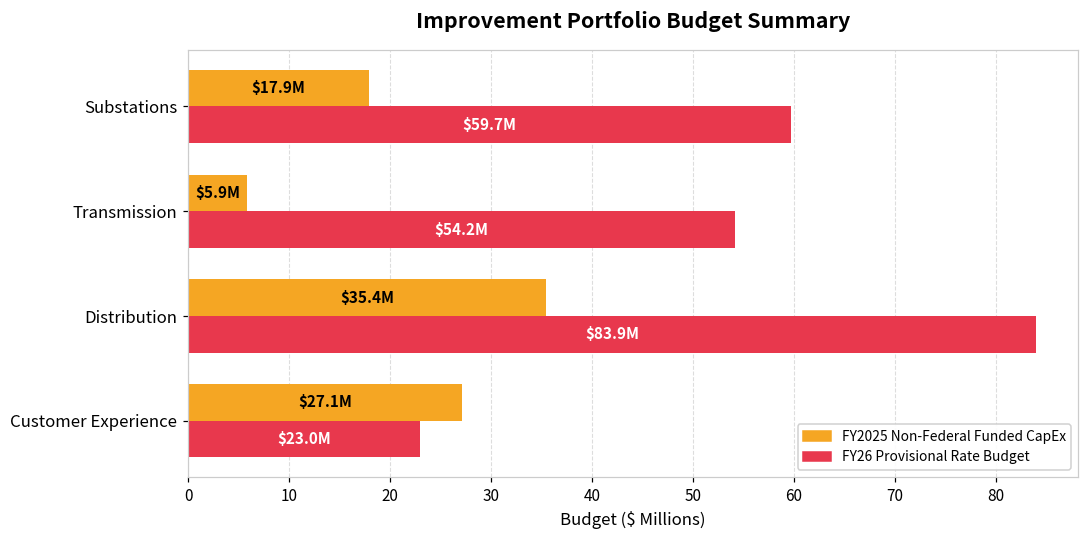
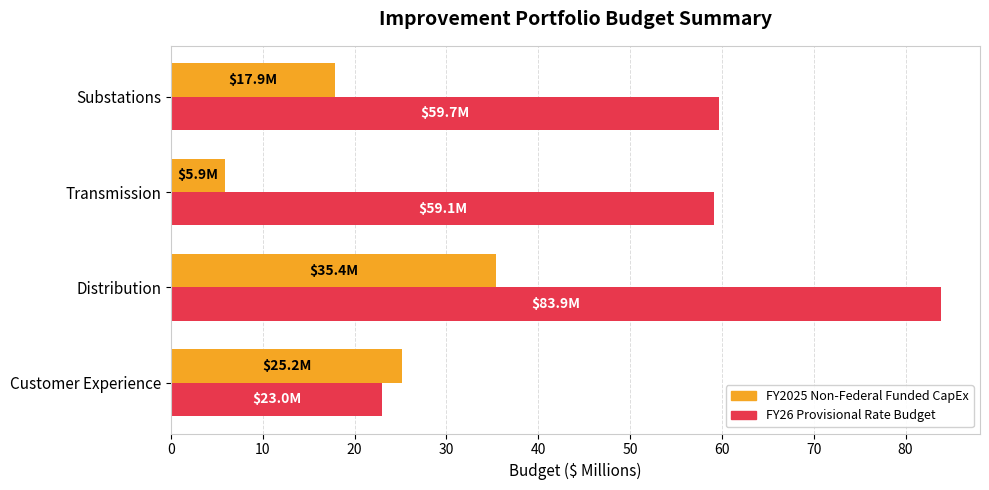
  {
    "FY2025 Non-Federal Funded CapEx": {
      "Substations": "$17.9M",
      "Transmission": "$5.9M",
      "Distribution": "$35.4M",
-     "Customer Experience": "$27.1M"
+     "Customer Experience": "$25.2M"
    },
    "FY26 Provisional Rate Budget": {
      "Substations": "$59.7M",
-     "Transmission": "$54.2M",
+     "Transmission": "$59.1M",
      "Distribution": "$83.9M",
      "Customer Experience": "$23.0M"
    }
  }
